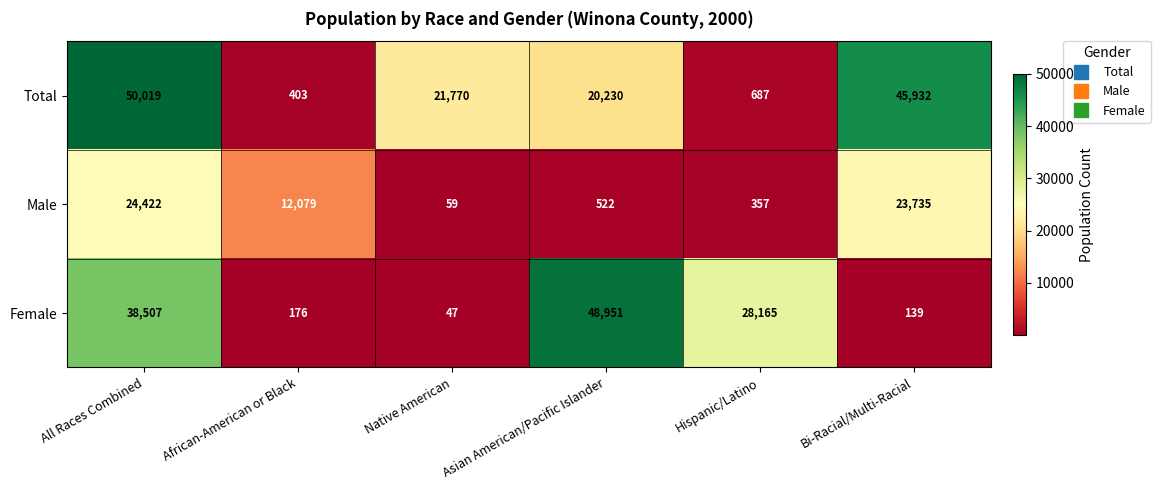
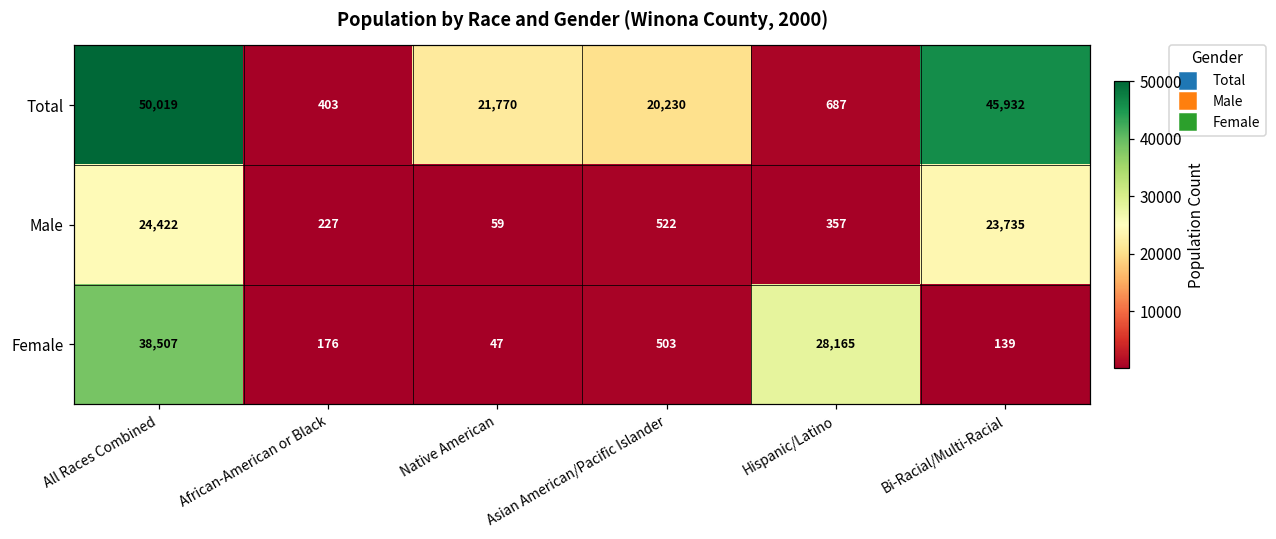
  {
    "Total": {
      "All Races Combined": "50,019",
      "African-American or Black": "403",
      "Native American": "21,770",
      "Asian American/Pacific Islander": "20,230",
      "Hispanic/Latino": "687",
      "Bi-Racial/Multi-Racial": "45,932"
    },
    "Male": {
      "All Races Combined": "24,422",
-     "African-American or Black": "12,079",
+     "African-American or Black": "227",
      "Native American": "59",
      "Asian American/Pacific Islander": "522",
      "Hispanic/Latino": "357",
      "Bi-Racial/Multi-Racial": "23,735"
    },
    "Female": {
      "All Races Combined": "38,507",
      "African-American or Black": "176",
      "Native American": "47",
-     "Asian American/Pacific Islander": "48,951",
+     "Asian American/Pacific Islander": "503",
      "Hispanic/Latino": "28,165",
      "Bi-Racial/Multi-Racial": "139"
    }
  }
